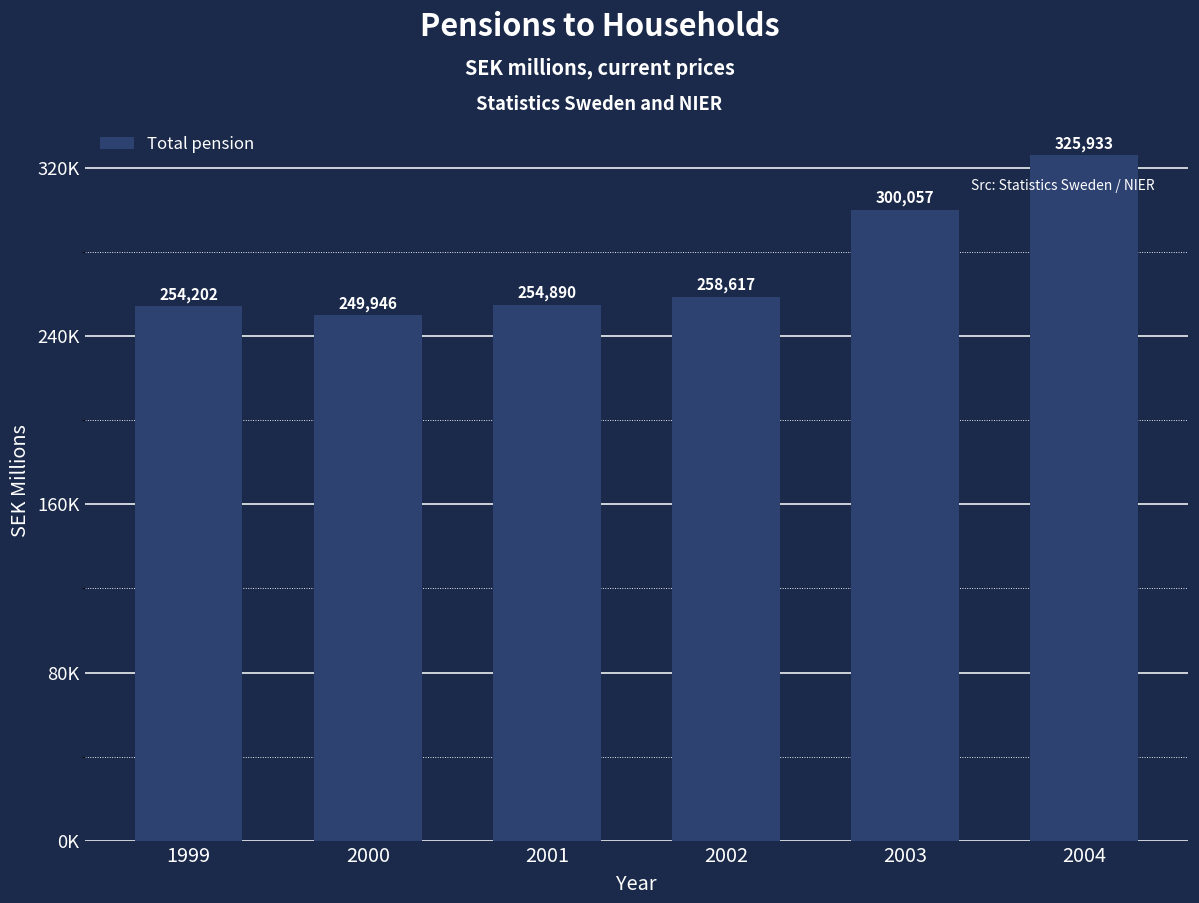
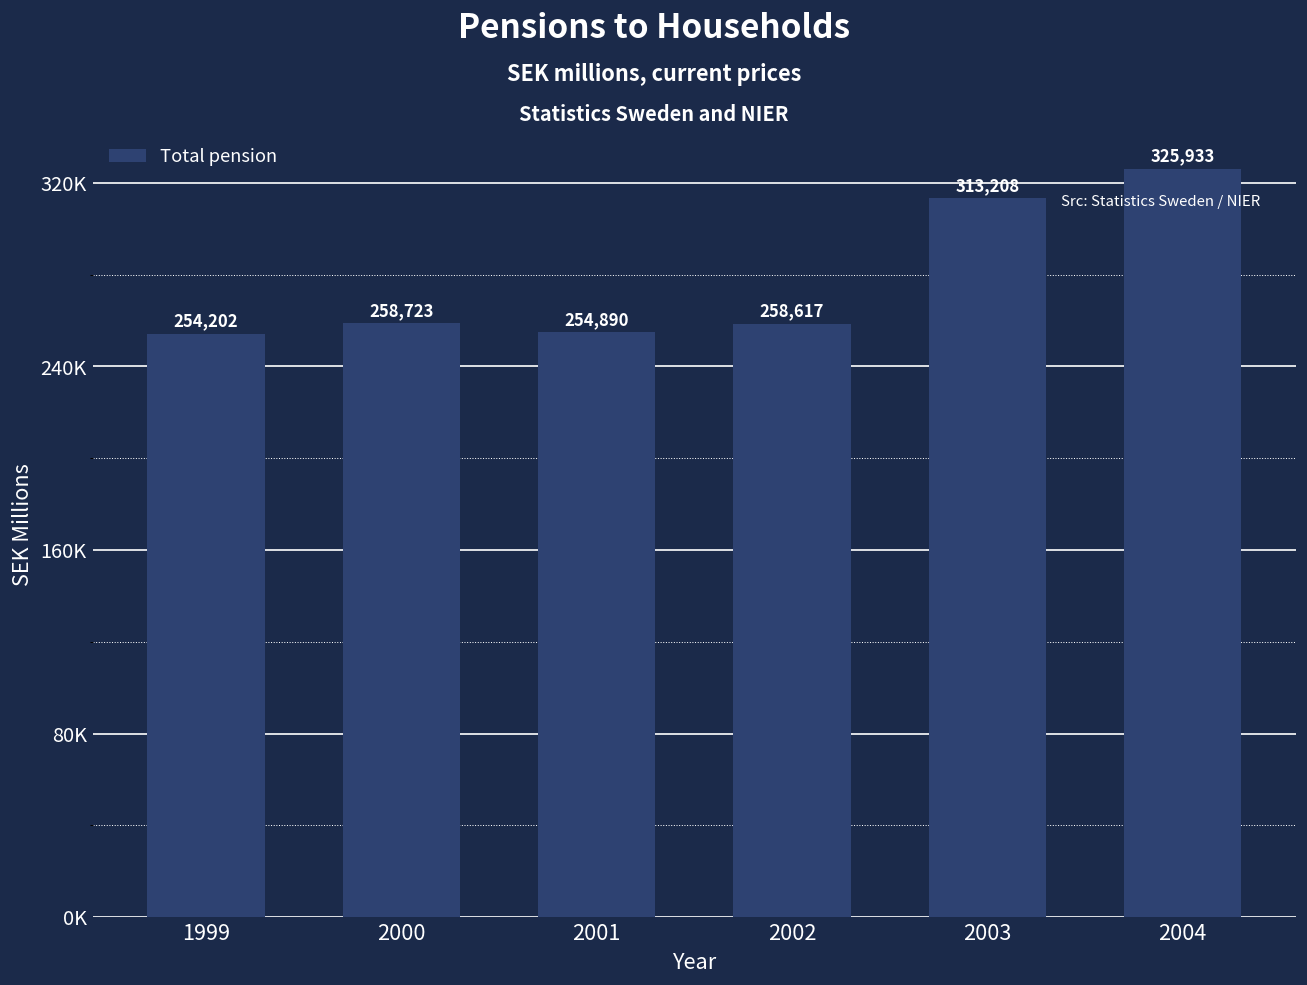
  {
    "1999": "254,202",
-   "2000": "249,946",
+   "2000": "258,723",
    "2001": "254,890",
    "2002": "258,617",
-   "2003": "300,057",
+   "2003": "313,208",
    "2004": "325,933"
  }
